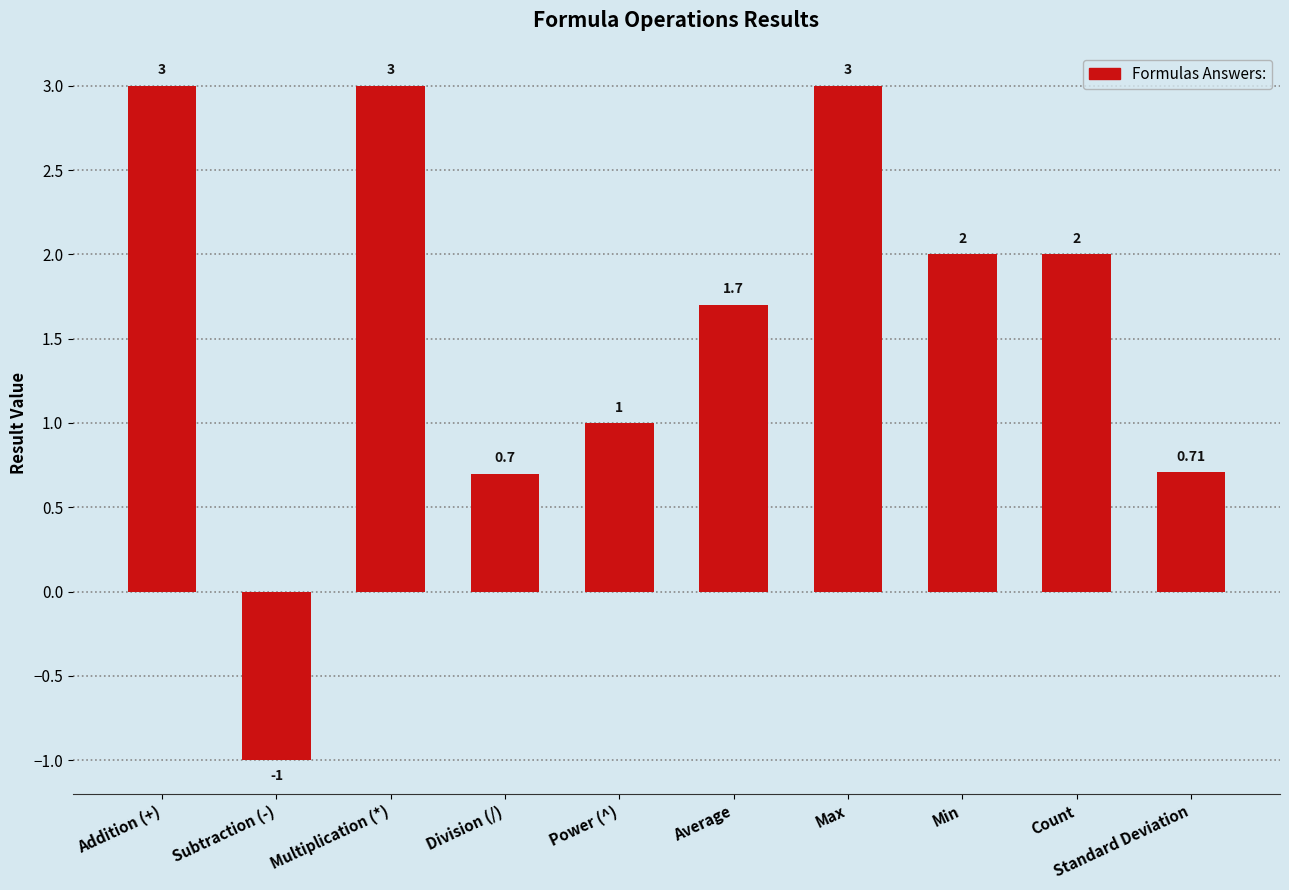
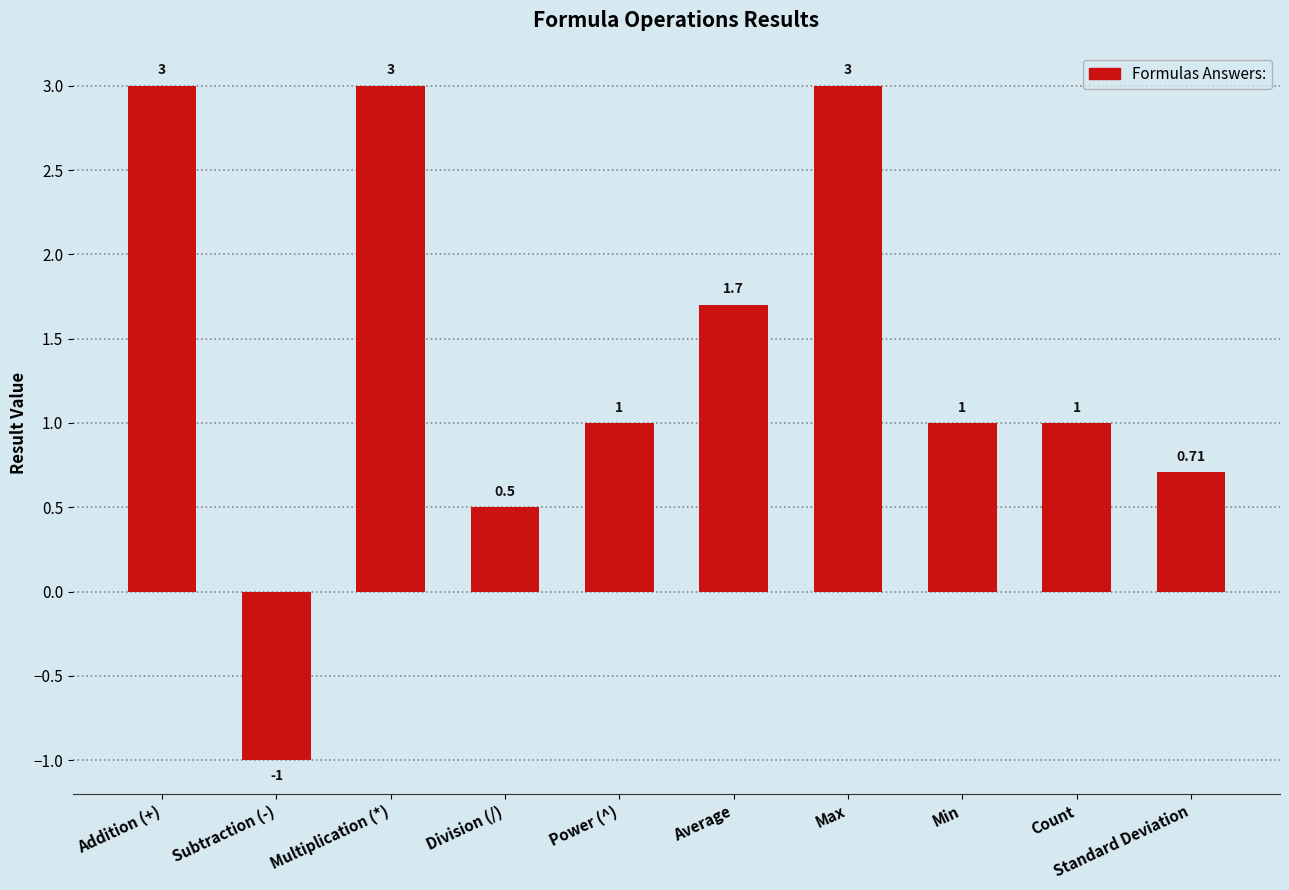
  {
    "Addition (+)": 3,
    "Subtraction (-)": -1,
    "Multiplication (*)": 3,
-   "Division (/)": 0.7,
+   "Division (/)": 0.5,
    "Power (^)": 1,
    "Average": 1.7,
    "Max": 3,
-   "Min": 2,
-   "Count": 2,
+   "Min": 1,
+   "Count": 1,
    "Standard Deviation": 0.71
  }
